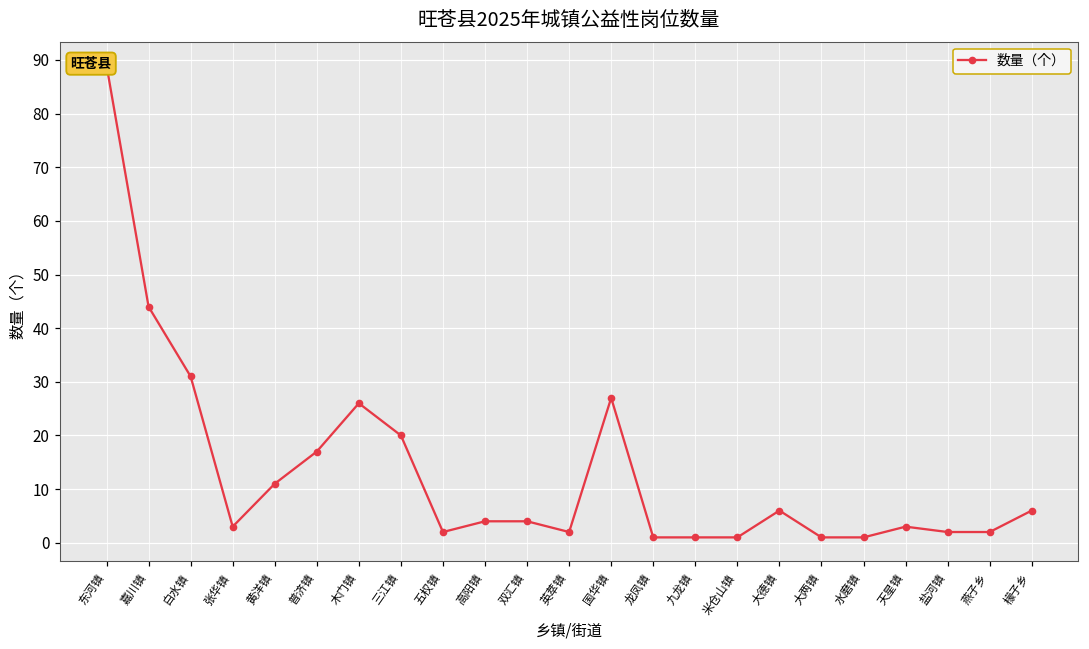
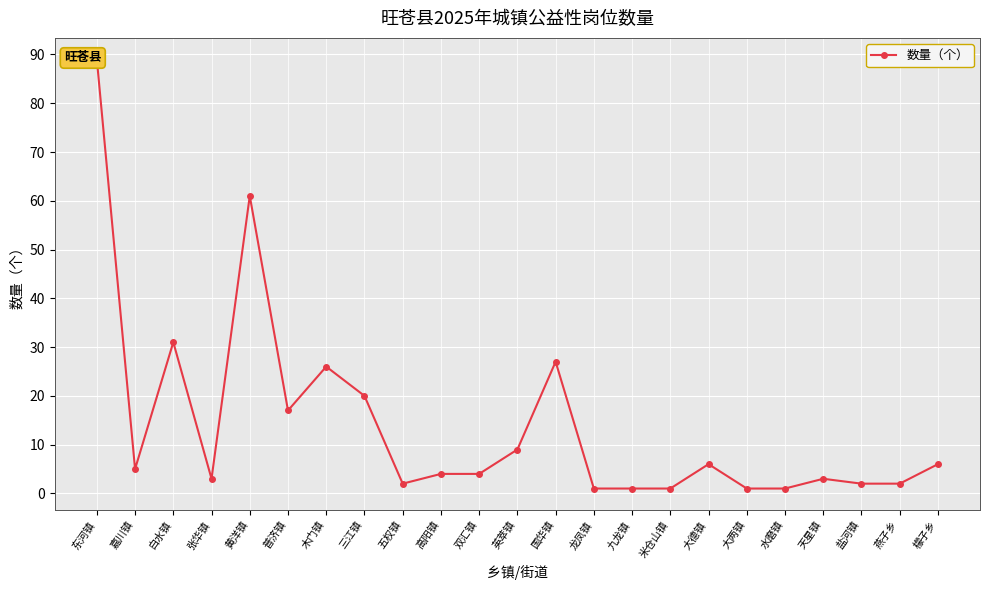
  {
-   "嘉川镇": 44,
+   "嘉川镇": 5,
    "白水镇": 31,
    "张华镇": 3,
-   "黄洋镇": 11,
+   "黄洋镇": 61,
    "普济镇": 17,
    "木门镇": 26,
    "三江镇": 20,
    "五权镇": 2,
    "高阳镇": 4,
    "双汇镇": 4,
-   "英萃镇": 2,
+   "英萃镇": 9,
    "国华镇": 27,
    "龙凤镇": 1,
    "九龙镇": 1,
    "米仓山镇": 1,
    "大德镇": 6,
    "大两镇": 1,
    "水磨镇": 1,
    "天星镇": 3,
    "盐河镇": 2,
    "燕子乡": 2,
    "檬子乡": 6
  }
